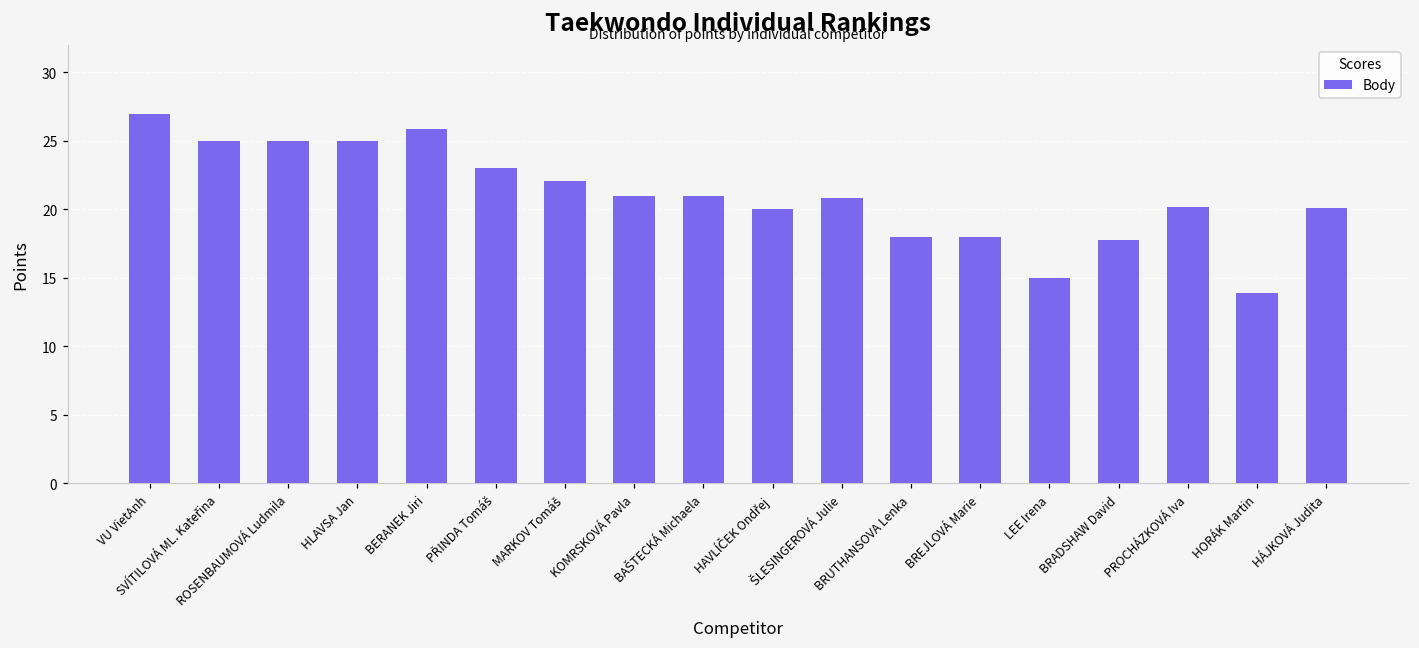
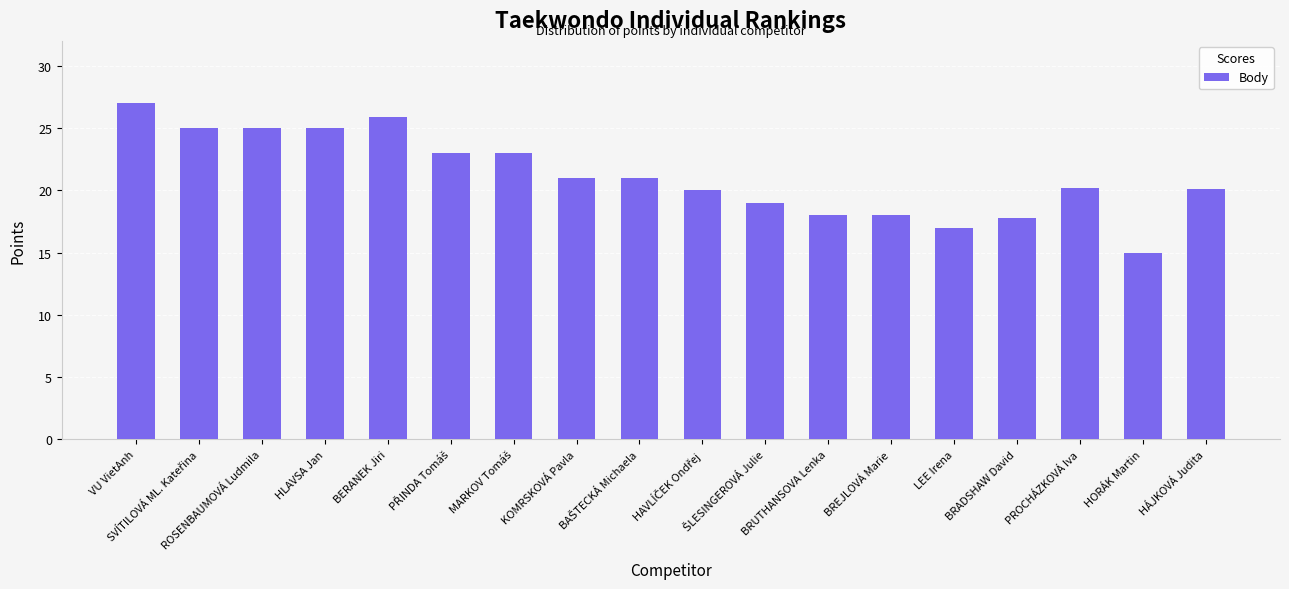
  {
    "VU VietAnh": 27.0,
    "SVÍTILOVÁ ML. Kateřina": 25.0,
    "ROSENBAUMOVÁ Ludmila": 25.0,
    "HLAVSA Jan": 25.0,
    "BERANEK Jiri": 25.9,
    "PŘINDA Tomáš": 23.0,
-   "MARKOV Tomáš": 22.1,
+   "MARKOV Tomáš": 23.0,
    "KOMRSKOVÁ Pavla": 21.0,
    "BAŠTECKÁ Michaela": 21.0,
    "HAVLÍČEK Ondřej": 20.0,
-   "ŠLESINGEROVÁ Julie": 20.8,
+   "ŠLESINGEROVÁ Julie": 19.0,
    "BRUTHANSOVA Lenka": 18.0,
    "BREJLOVÁ Marie": 18.0,
-   "LEE Irena": 15,
+   "LEE Irena": 17,
    "BRADSHAW David": 17.8,
    "PROCHÁZKOVÁ Iva": 20.2,
-   "HORÁK Martin": 13.9,
+   "HORÁK Martin": 15.0,
    "HÁJKOVÁ Judita": 20.1
  }
